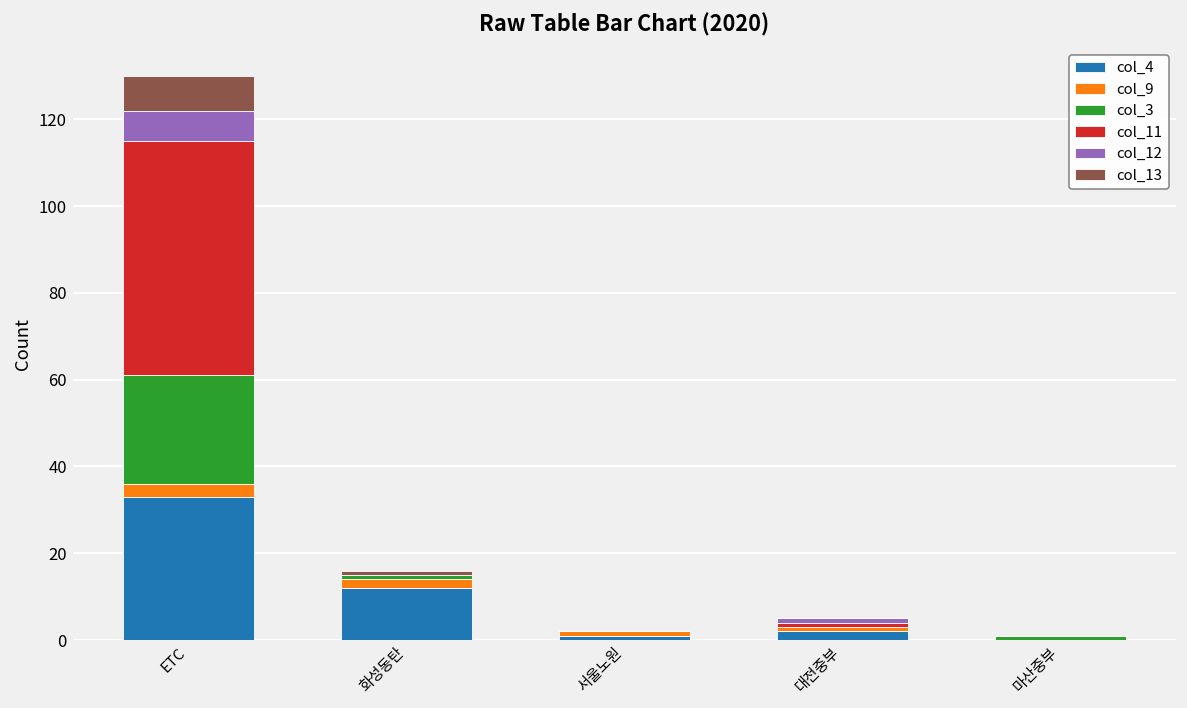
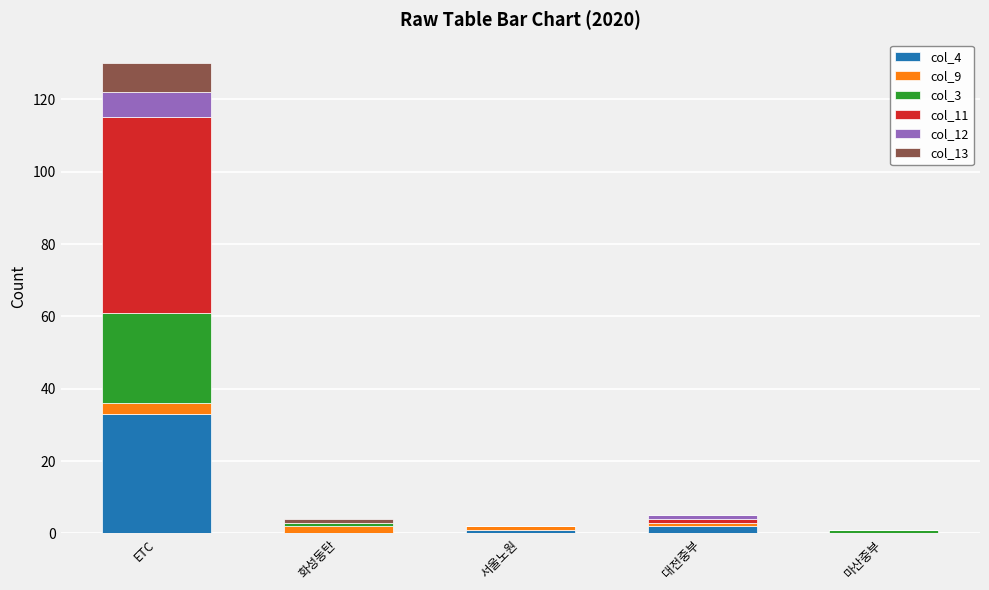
  {
    "col_4": {
      "ETC": 33,
-     "화성동탄": 12,
+     "화성동탄": 0,
      "서울노원": 1,
      "대전중부": 2,
      "마산중부": 0
    },
    "col_9": {
      "ETC": 3,
      "화성동탄": 2,
      "서울노원": 1,
      "대전중부": 1,
      "마산중부": 0
    },
    "col_3": {
      "ETC": 25,
      "화성동탄": 1,
      "서울노원": 0,
      "대전중부": 0,
      "마산중부": 1
    },
    "col_11": {
      "ETC": 54,
      "화성동탄": 0,
      "서울노원": 0,
      "대전중부": 1,
      "마산중부": 0
    },
    "col_12": {
      "ETC": 7,
      "화성동탄": 0,
      "서울노원": 0,
      "대전중부": 1,
      "마산중부": 0
    },
    "col_13": {
      "ETC": 8,
      "화성동탄": 1,
      "서울노원": 0,
      "대전중부": 0,
      "마산중부": 0
    }
  }
